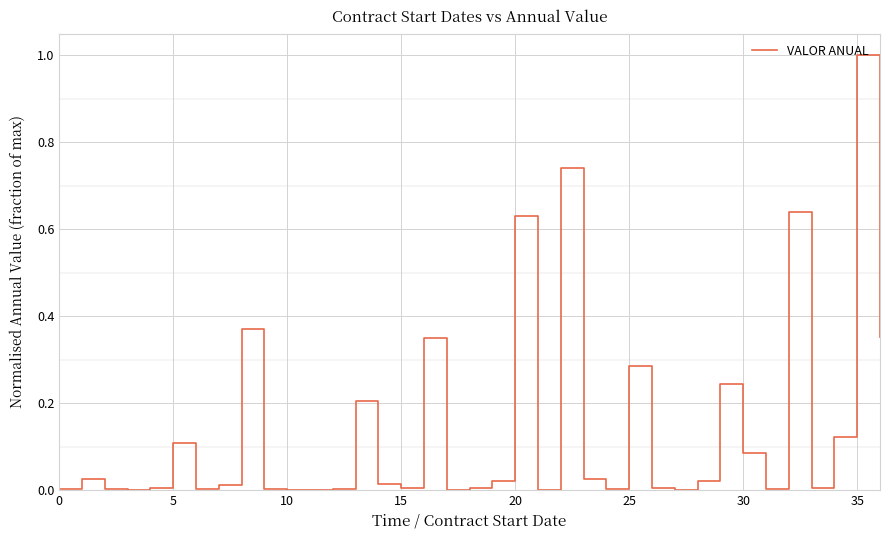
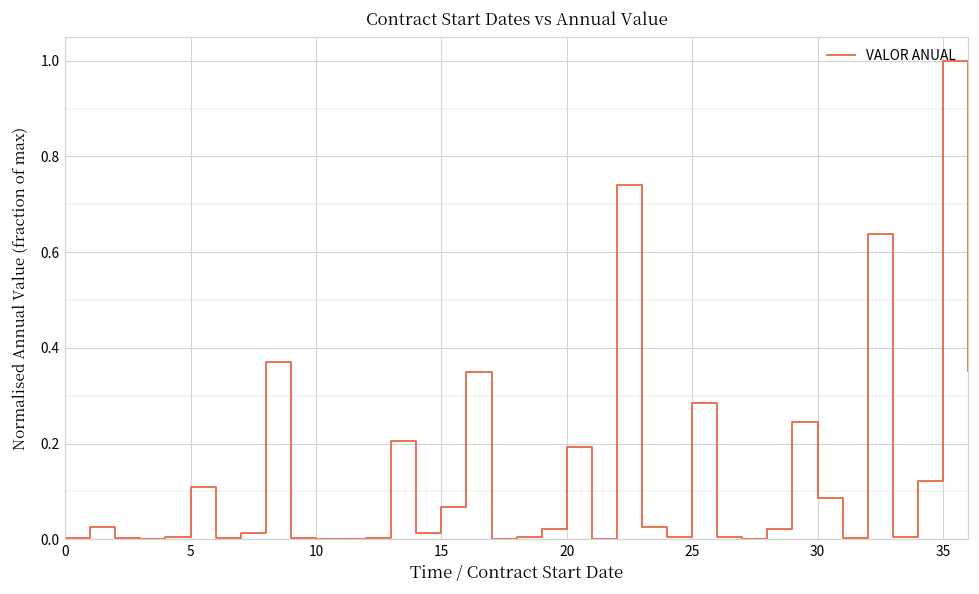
  {
    "0": 0.00,
    "5": 0.11,
    "10": 0.00,
-   "15": 0.01,
-   "20": 0.63,
+   "15": 0.07,
+   "20": 0.19,
    "25": 0.28,
    "30": 0.09,
    "35": 1.00
  }
